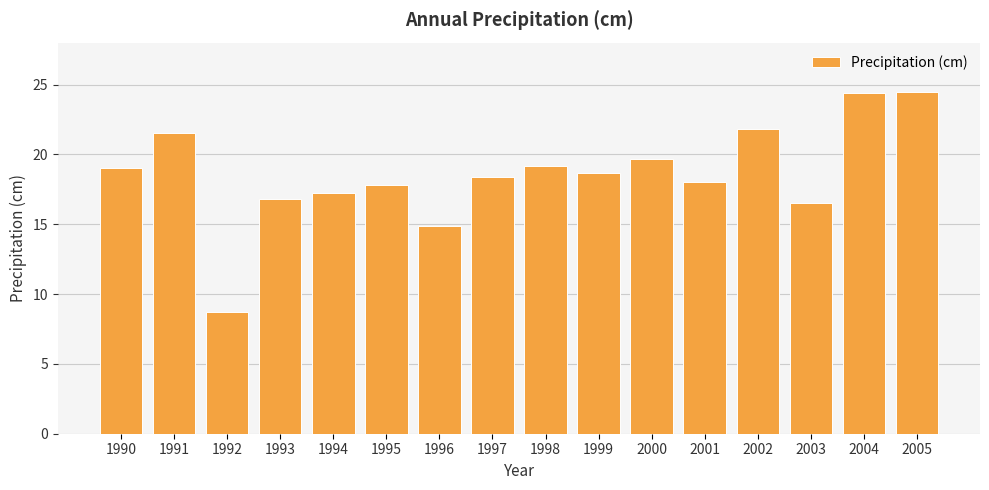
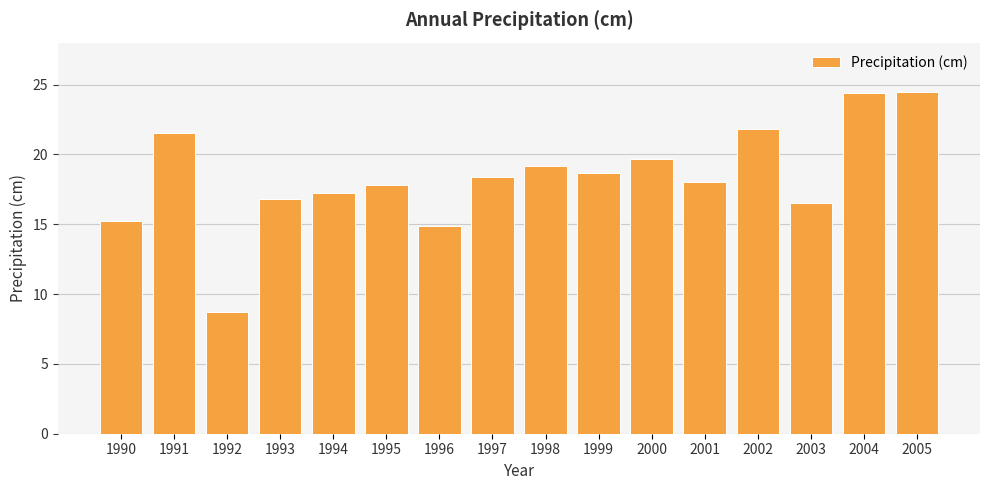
  {
-   "1990": 19.0,
+   "1990": 15.2,
    "1991": 21.5,
    "1992": 8.7,
    "1993": 16.8,
    "1994": 17.2,
    "1995": 17.8,
    "1996": 14.9,
    "1997": 18.4,
    "1998": 19.2,
    "1999": 18.7,
    "2000": 19.7,
    "2001": 18.0,
    "2002": 21.8,
    "2003": 16.5,
    "2004": 24.4,
    "2005": 24.5
  }
